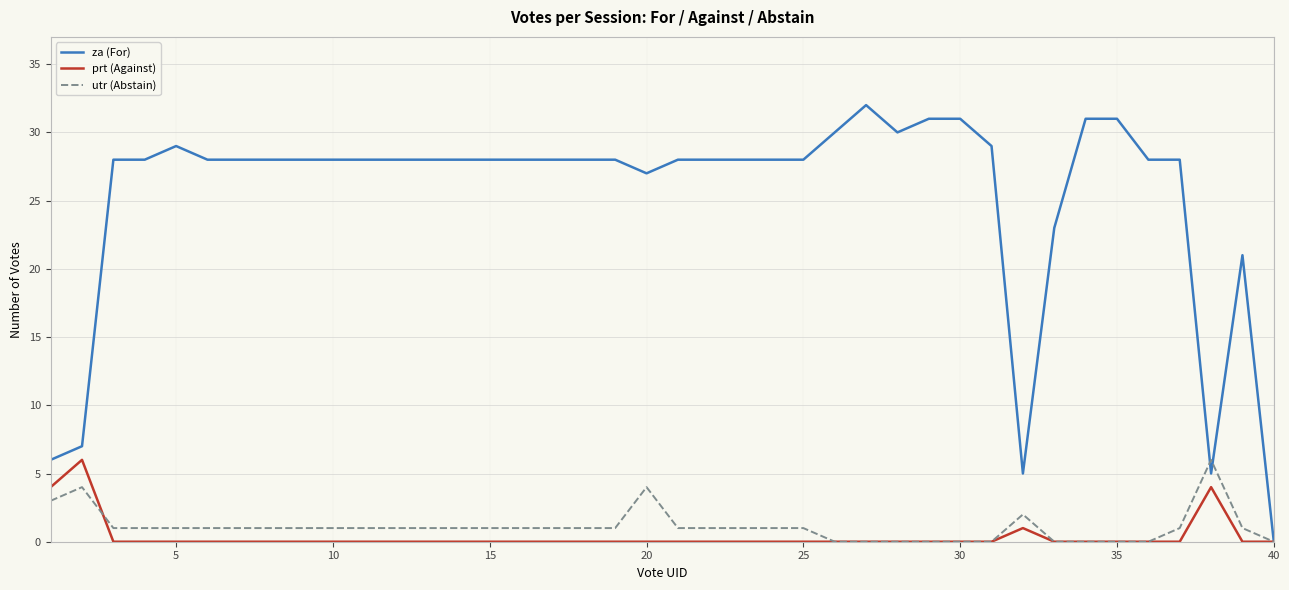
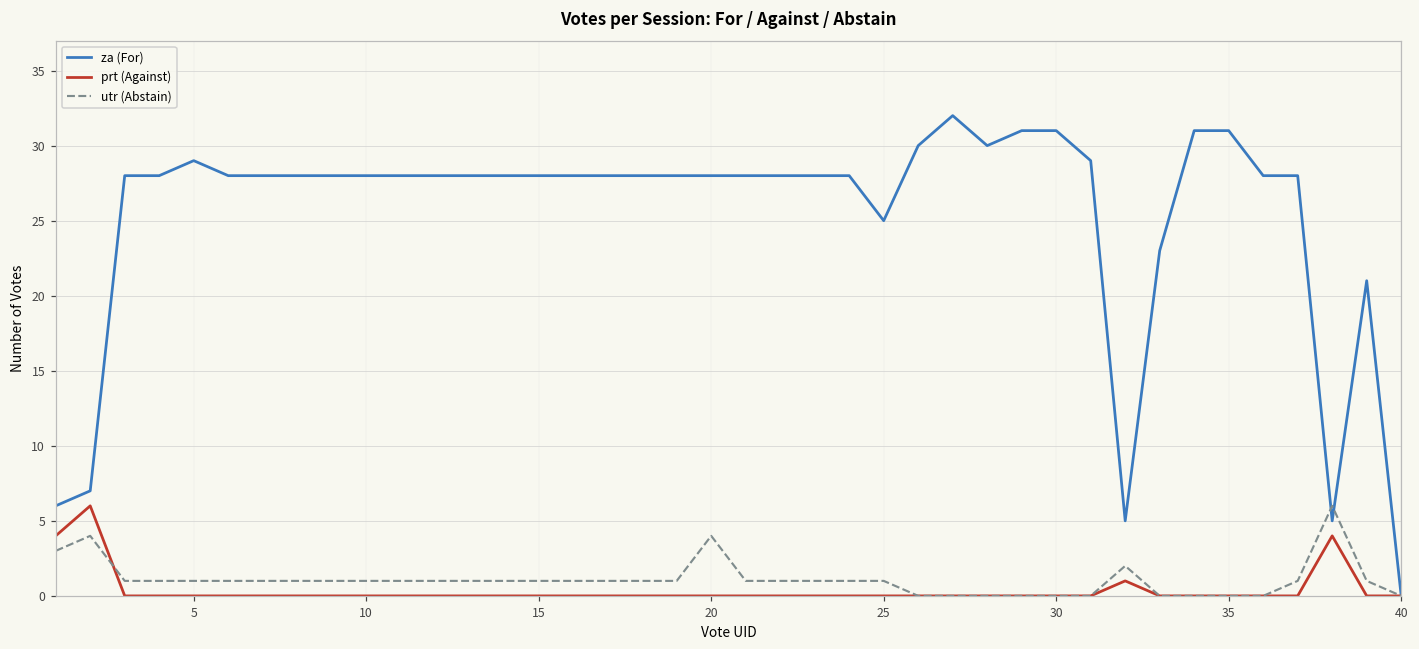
  {
    "za (For)": {
      "5": 29,
      "10": 28,
      "15": 28,
-     "20": 27,
-     "25": 28,
+     "20": 28,
+     "25": 25,
      "30": 31,
      "35": 31
    },
    "prt (Against)": {
      "5": 0,
      "10": 0,
      "15": 0,
      "20": 0,
      "25": 0
    },
    "utr (Abstain)": {
      "5": 1,
      "10": 1,
      "15": 1,
      "20": 4,
      "25": 1
    }
  }
